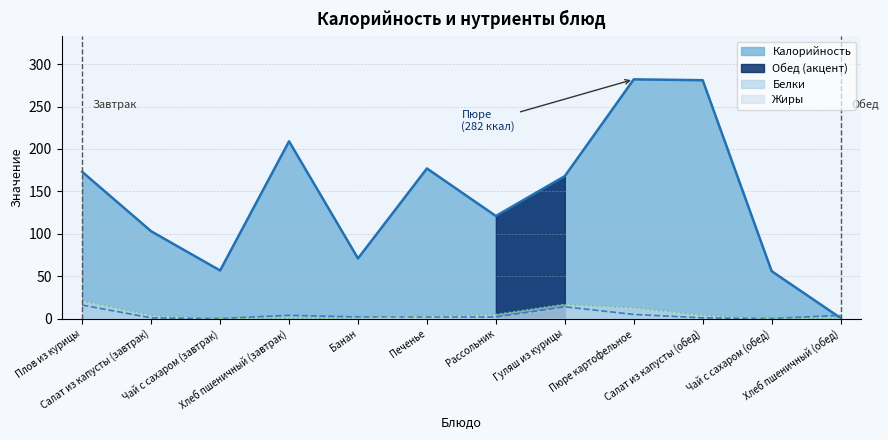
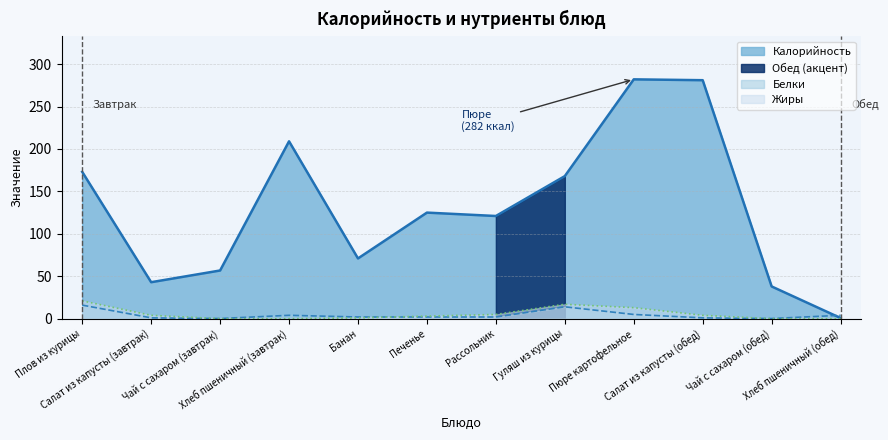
  {
    "Калорийность": {
      "Плов из курицы": 170,
-     "Салат из капусты (завтрак)": 100,
+     "Салат из капусты (завтрак)": 40,
      "Чай с сахаром (завтрак)": 60,
      "Хлеб пшеничный (завтрак)": 210,
      "Банан": 70,
-     "Печенье": 180,
+     "Печенье": 130,
      "Салат из капусты (обед)": 280,
-     "Чай с сахаром (обед)": 60
+     "Чай с сахаром (обед)": 40
    }
  }
